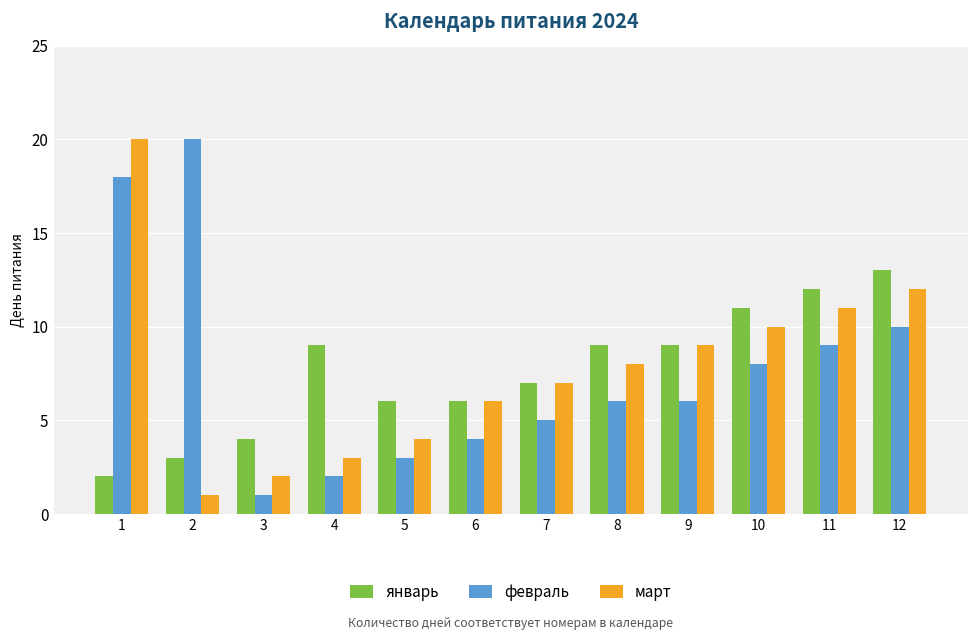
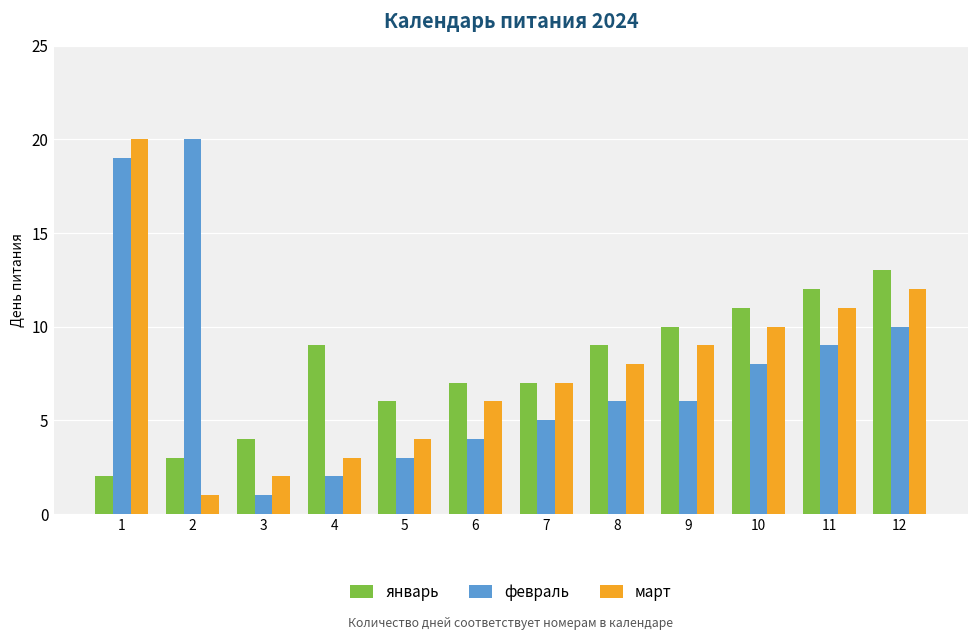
  {
    "январь": {
      "1": 2,
      "2": 3,
      "3": 4,
      "4": 9,
      "5": 6,
-     "6": 6,
+     "6": 7,
      "7": 7,
      "8": 9,
-     "9": 9,
+     "9": 10,
      "10": 11,
      "11": 12,
      "12": 13
    },
    "февраль": {
-     "1": 18,
+     "1": 19,
      "2": 20,
      "3": 1,
      "4": 2,
      "5": 3,
      "6": 4,
      "7": 5,
      "8": 6,
      "9": 6,
      "10": 8,
      "11": 9,
      "12": 10
    },
    "март": {
      "1": 20,
      "2": 1,
      "3": 2,
      "4": 3,
      "5": 4,
      "6": 6,
      "7": 7,
      "8": 8,
      "9": 9,
      "10": 10,
      "11": 11,
      "12": 12
    }
  }
